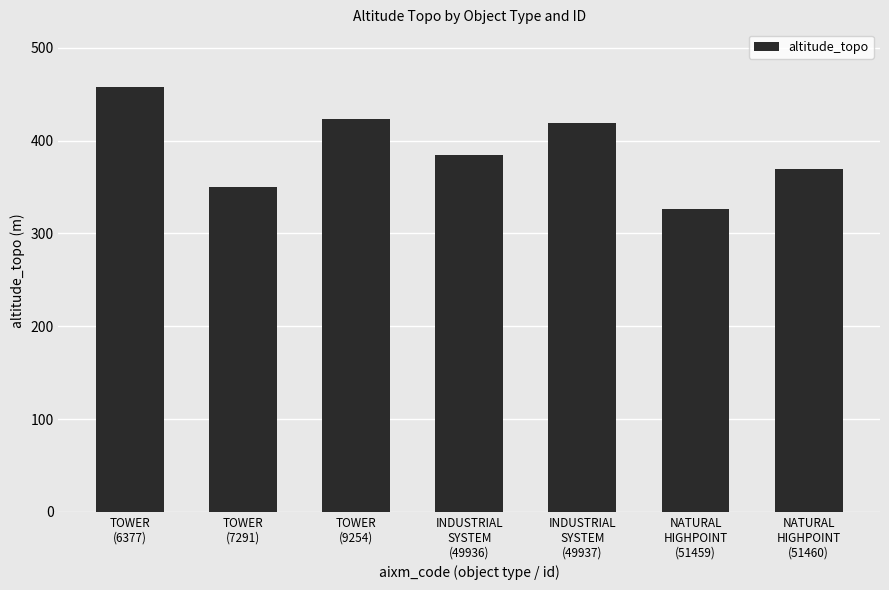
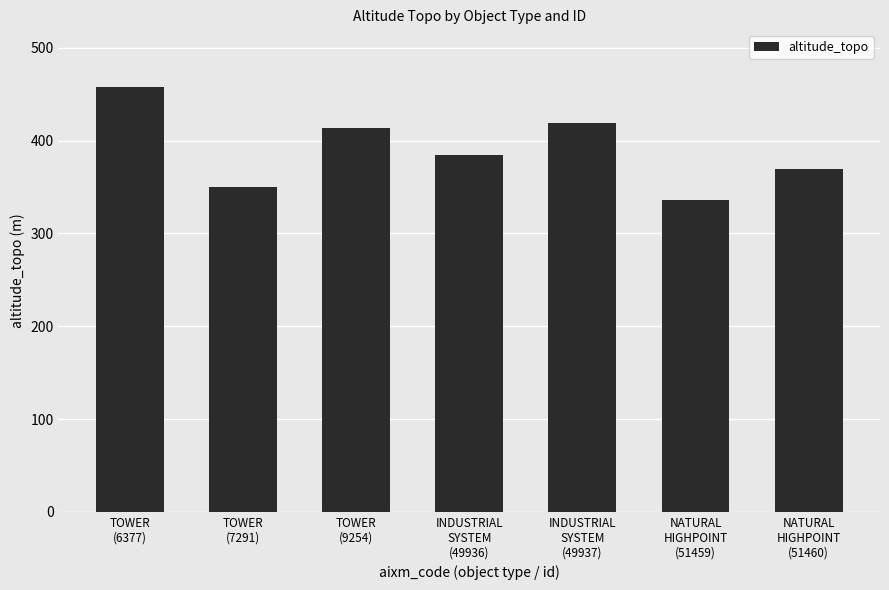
  {
    "TOWER (6377)": 460,
    "TOWER (7291)": 350,
-   "TOWER (9254)": 420,
+   "TOWER (9254)": 410,
    "INDUSTRIAL SYSTEM (49936)": 380,
    "INDUSTRIAL SYSTEM (49937)": 420,
-   "NATURAL HIGHPOINT (51459)": 330,
+   "NATURAL HIGHPOINT (51459)": 340,
    "NATURAL HIGHPOINT (51460)": 370
  }
